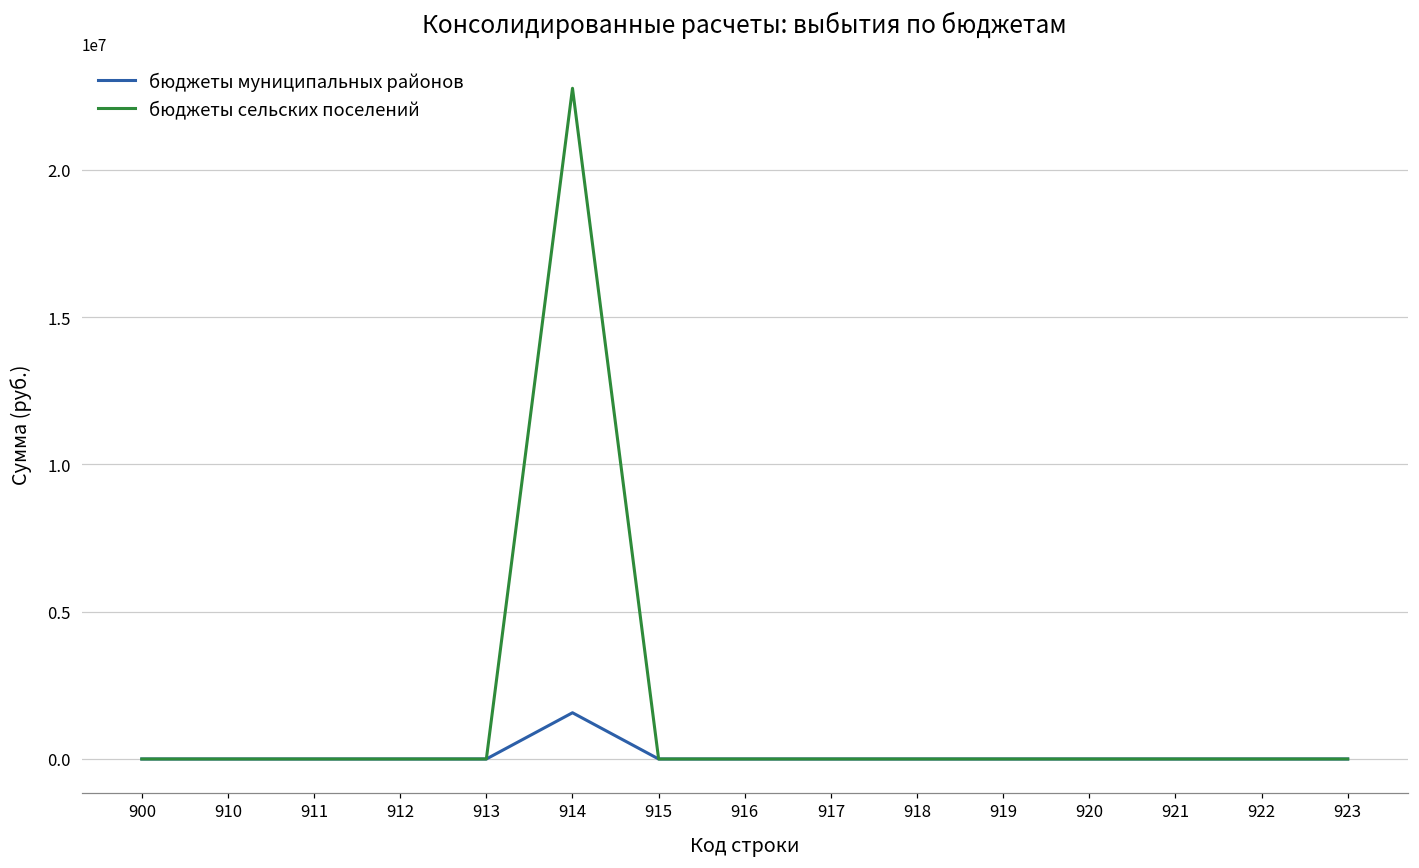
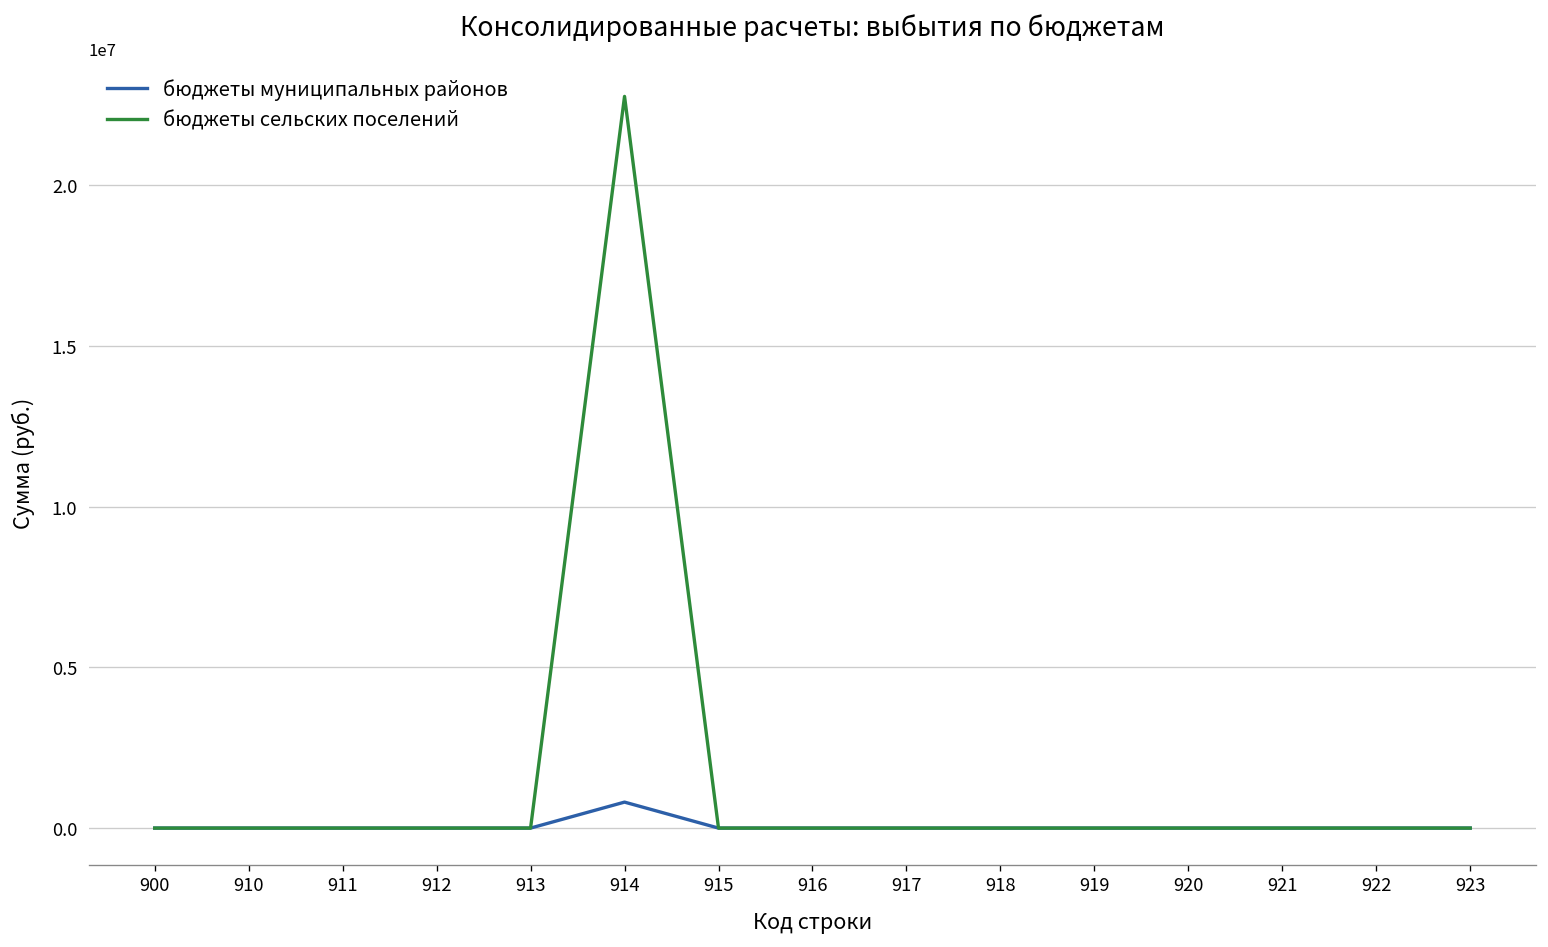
  {
    "бюджеты муниципальных районов": {
-     "914": 1600000
+     "914": 800000
    },
    "бюджеты сельских поселений": {
      "914": 22800000
    }
  }
